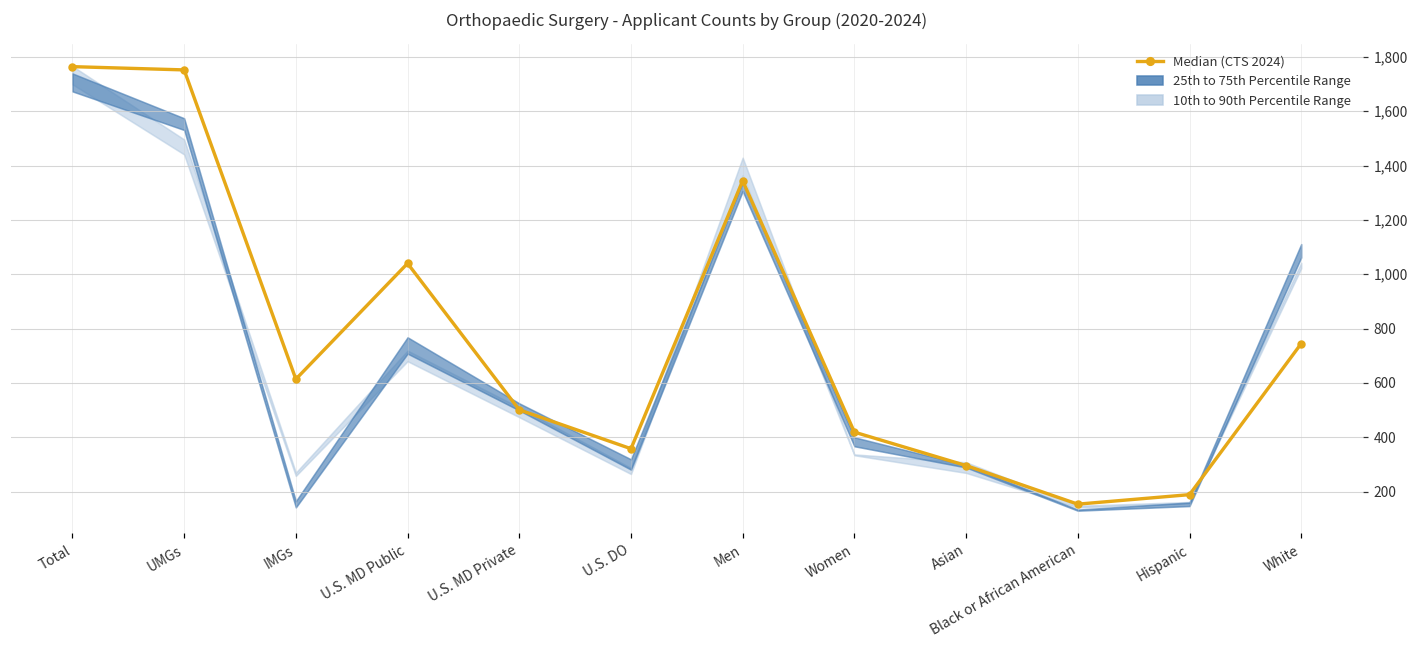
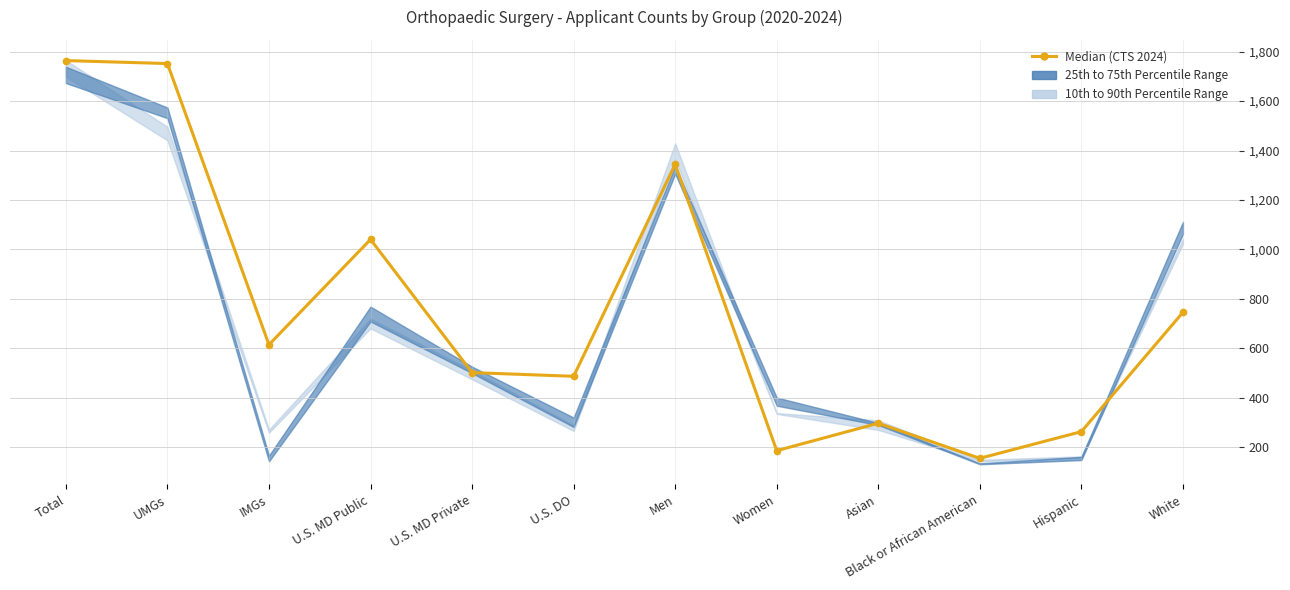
  {
    "Median (CTS 2024)": {
      "UMGs": "1,750",
      "IMGs": "610",
      "U.S. MD Public": "1,040",
-     "U.S. DO": "360",
-     "Women": "420",
-     "Hispanic": "190",
+     "U.S. DO": "490",
+     "Women": "190",
+     "Hispanic": "260",
      "White": "750"
    }
  }
